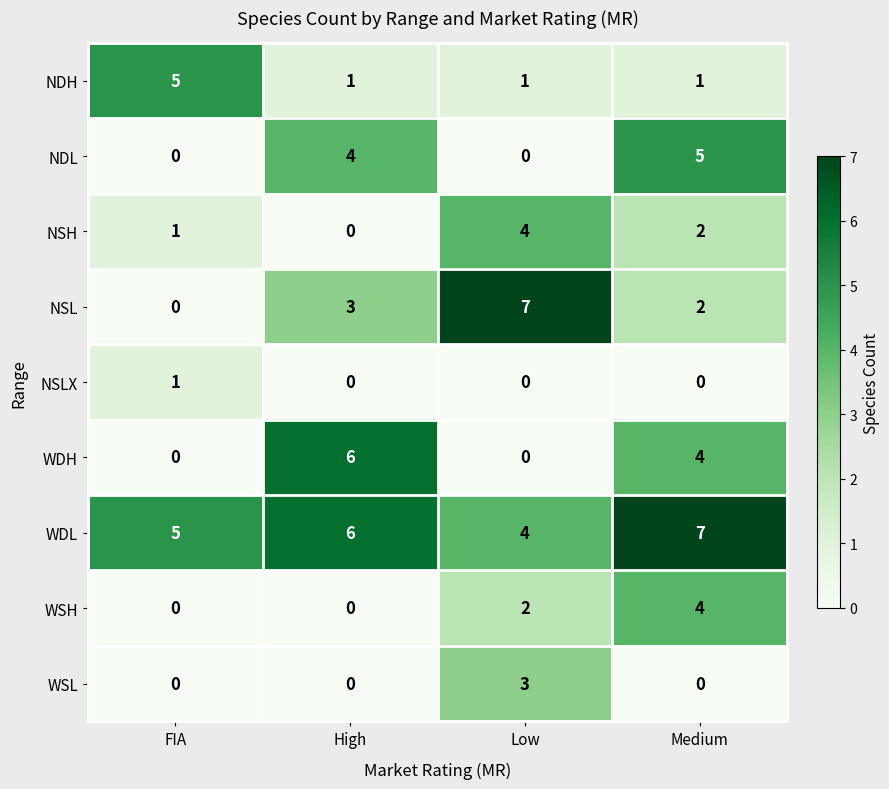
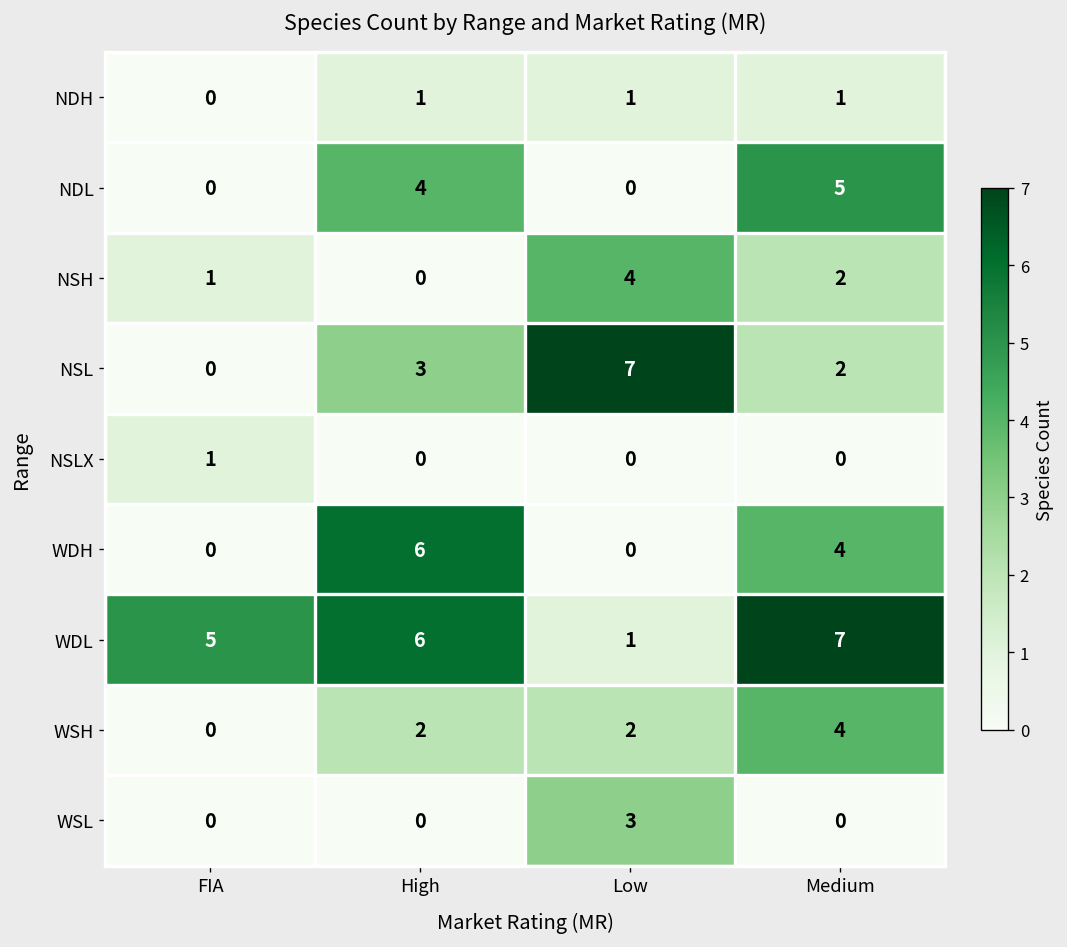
  {
    "NDH": {
-     "FIA": 5,
+     "FIA": 0,
      "High": 1,
      "Low": 1,
      "Medium": 1
    },
    "NDL": {
      "FIA": 0,
      "High": 4,
      "Low": 0,
      "Medium": 5
    },
    "NSH": {
      "FIA": 1,
      "High": 0,
      "Low": 4,
      "Medium": 2
    },
    "NSL": {
      "FIA": 0,
      "High": 3,
      "Low": 7,
      "Medium": 2
    },
    "NSLX": {
      "FIA": 1,
      "High": 0,
      "Low": 0,
      "Medium": 0
    },
    "WDH": {
      "FIA": 0,
      "High": 6,
      "Low": 0,
      "Medium": 4
    },
    "WDL": {
      "FIA": 5,
      "High": 6,
-     "Low": 4,
+     "Low": 1,
      "Medium": 7
    },
    "WSH": {
      "FIA": 0,
-     "High": 0,
+     "High": 2,
      "Low": 2,
      "Medium": 4
    },
    "WSL": {
      "FIA": 0,
      "High": 0,
      "Low": 3,
      "Medium": 0
    }
  }
